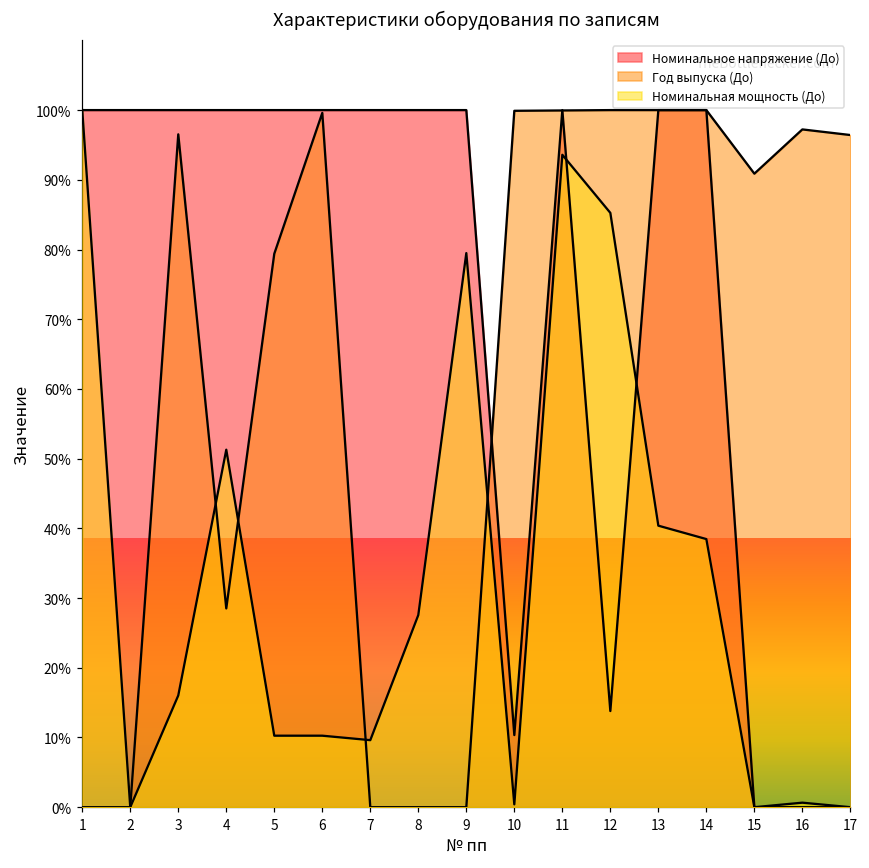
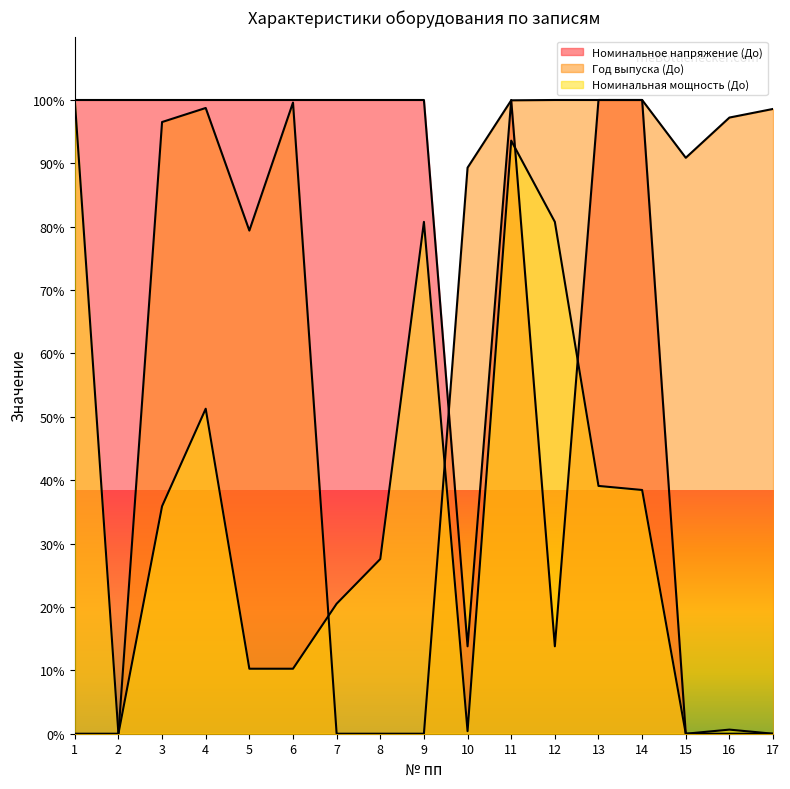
  {
    "Номинальное напряжение (До)": {
      "2": "100%",
      "3": "100%",
      "4": "100%",
      "5": "100%",
      "7": "100%",
      "8": "100%",
      "9": "100%",
-     "10": "10%",
+     "10": "14%",
      "12": "14%",
      "16": "0%"
    },
    "Год выпуска (До)": {
      "1": "0%",
      "3": "97%",
-     "4": "29%",
+     "4": "99%",
      "5": "79%",
      "7": "0%",
      "8": "0%",
      "9": "0%",
-     "10": "100%",
+     "10": "89%",
      "12": "100%",
      "15": "91%",
      "16": "97%",
-     "17": "96%"
+     "17": "99%"
    },
    "Номинальная мощность (До)": {
-     "3": "16%",
+     "3": "36%",
      "4": "51%",
      "5": "10%",
      "6": "10%",
-     "7": "10%",
+     "7": "21%",
      "8": "28%",
-     "9": "79%",
+     "9": "81%",
      "10": "0%",
      "11": "94%",
-     "12": "85%",
-     "13": "40%",
+     "12": "81%",
+     "13": "39%",
      "14": "38%",
      "16": "1%"
    }
  }
